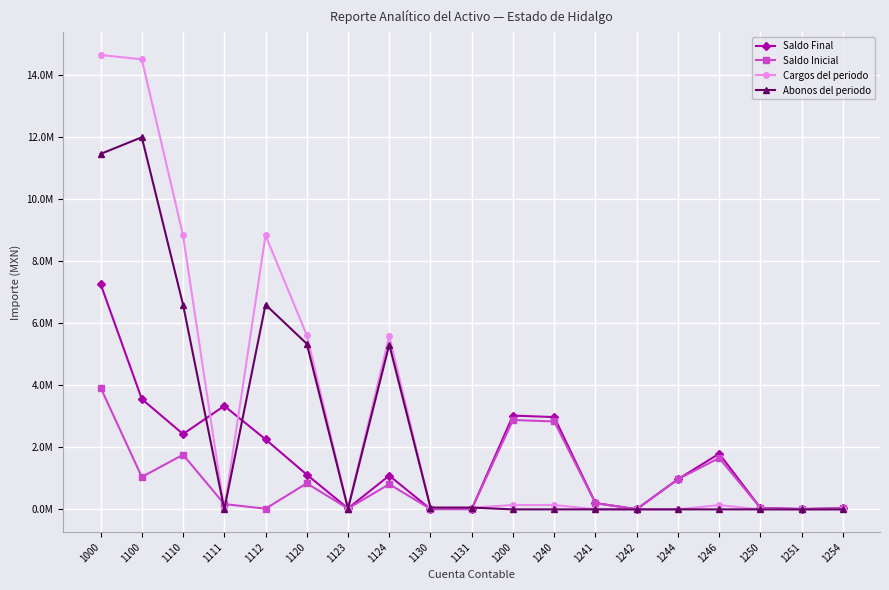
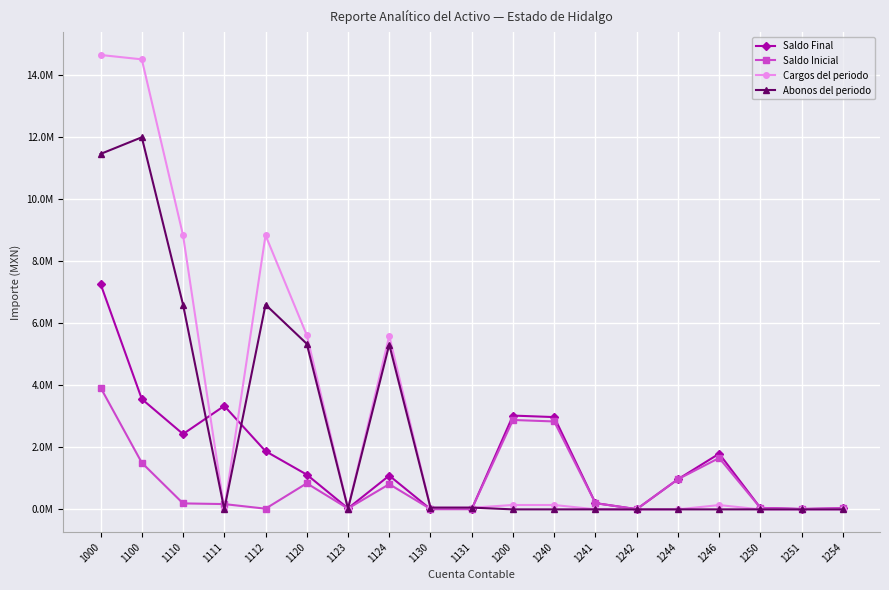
  {
    "Saldo Final": {
      "1000": 7300000,
      "1100": 3600000,
      "1110": 2400000,
      "1111": 3300000,
-     "1112": 2300000,
+     "1112": 1900000,
      "1120": 1100000,
      "1124": 1100000,
      "1200": 3000000,
      "1240": 3000000,
      "1246": 1800000
    },
    "Saldo Inicial": {
      "1000": 3900000,
-     "1100": 1000000,
-     "1110": 1800000,
+     "1100": 1500000,
+     "1110": 200000,
      "1111": 200000,
      "1112": 0,
      "1120": 800000,
      "1124": 800000,
      "1200": 2900000,
      "1240": 2800000,
      "1246": 1700000
    },
    "Cargos del periodo": {
      "1000": 14600000,
      "1100": 14500000,
      "1110": 8800000,
      "1112": 8800000,
      "1120": 5600000,
      "1124": 5600000,
      "1200": 100000,
      "1240": 100000,
      "1246": 100000
    },
    "Abonos del periodo": {
      "1000": 11500000,
      "1100": 12000000,
      "1110": 6600000,
      "1112": 6600000,
      "1120": 5300000,
      "1124": 5300000,
      "1200": 0,
      "1240": 0,
      "1246": 0
    }
  }
